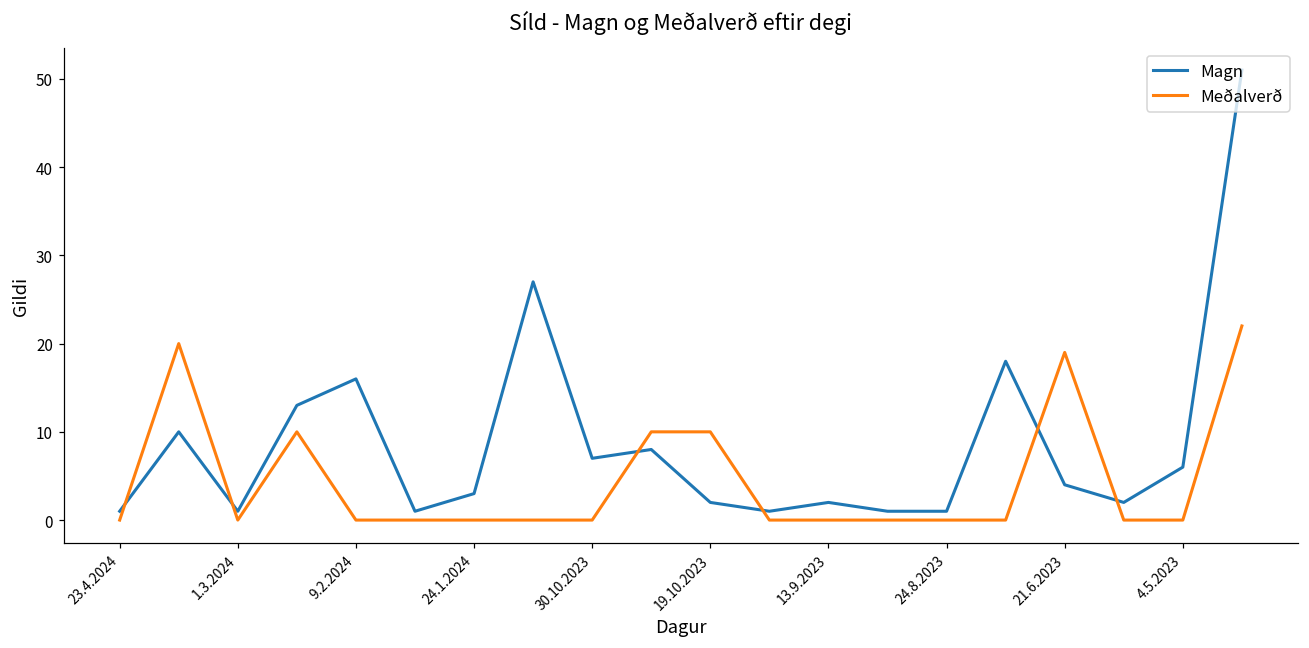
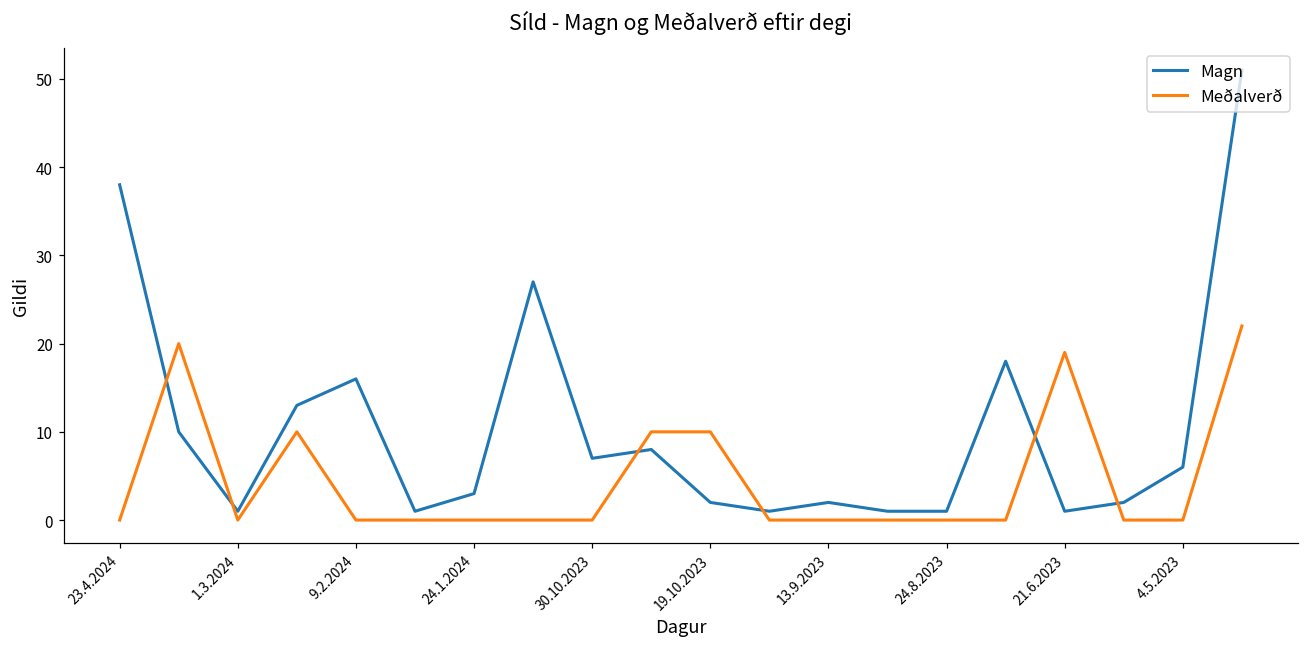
  {
    "Magn": {
-     "23.4.2024": 1,
+     "23.4.2024": 38,
      "1.3.2024": 1,
      "9.2.2024": 16,
      "24.1.2024": 3,
      "30.10.2023": 7,
      "19.10.2023": 2,
      "13.9.2023": 2,
      "24.8.2023": 1,
-     "21.6.2023": 4,
+     "21.6.2023": 1,
      "4.5.2023": 6
    },
    "Meðalverð": {
      "23.4.2024": 0,
      "1.3.2024": 0,
      "9.2.2024": 0,
      "24.1.2024": 0,
      "30.10.2023": 0,
      "19.10.2023": 10,
      "13.9.2023": 0,
      "24.8.2023": 0,
      "21.6.2023": 19,
      "4.5.2023": 0
    }
  }
